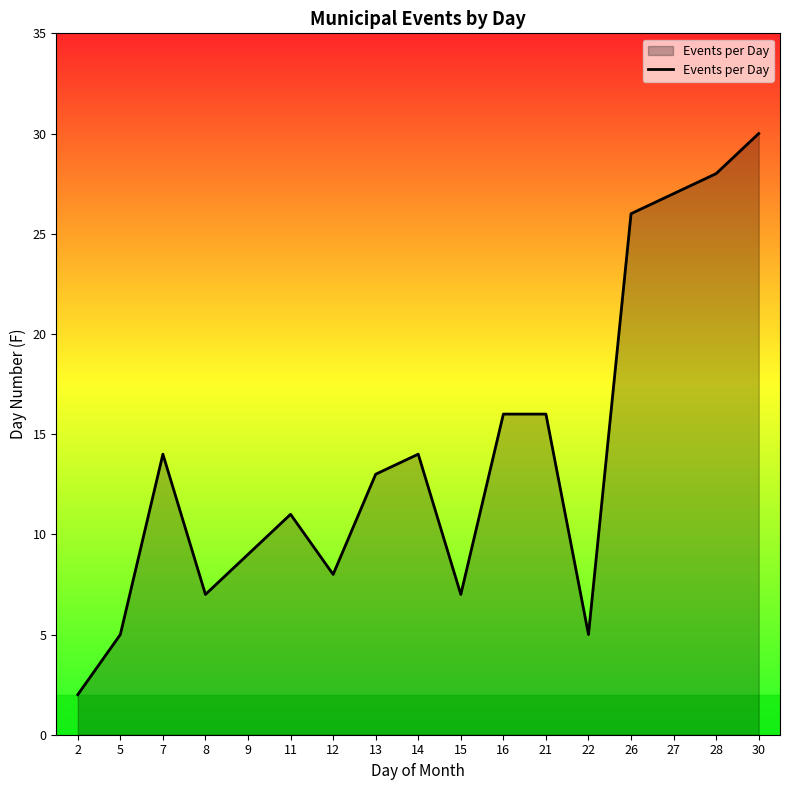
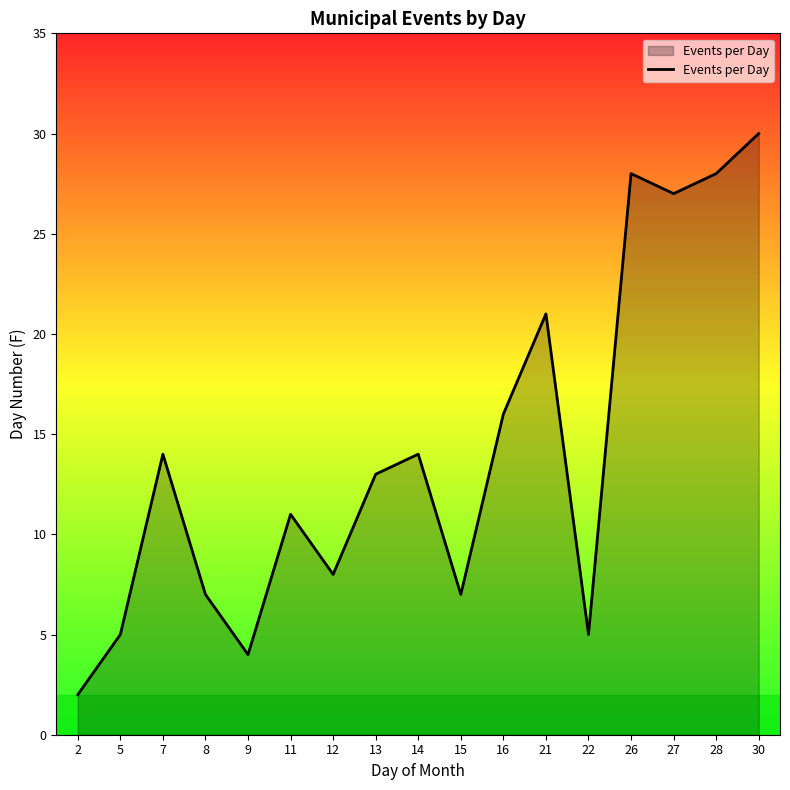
  {
    "5": 5,
    "7": 14,
    "8": 7,
-   "9": 9,
+   "9": 4,
    "11": 11,
    "12": 8,
    "13": 13,
    "14": 14,
    "15": 7,
    "16": 16,
-   "21": 16,
+   "21": 21,
    "22": 5,
-   "26": 26,
+   "26": 28,
    "27": 27,
    "28": 28,
    "30": 30
  }
